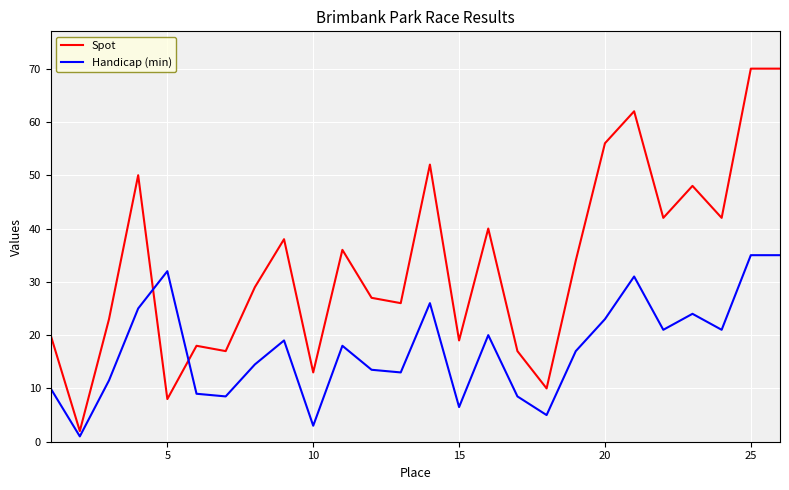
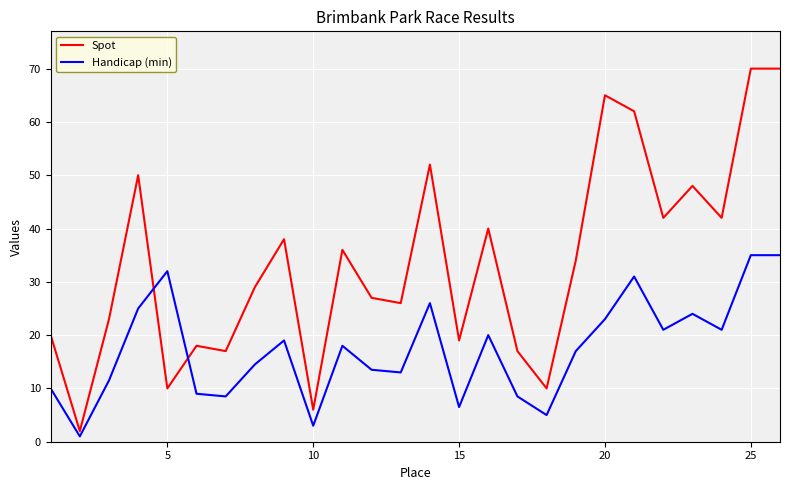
  {
    "Spot": {
-     "5": 8,
-     "10": 13,
+     "5": 10,
+     "10": 6,
      "15": 19,
-     "20": 56,
+     "20": 65,
      "25": 70
    },
    "Handicap (min)": {
      "5": 32,
      "10": 3,
      "15": 7,
      "20": 23,
      "25": 35
    }
  }
